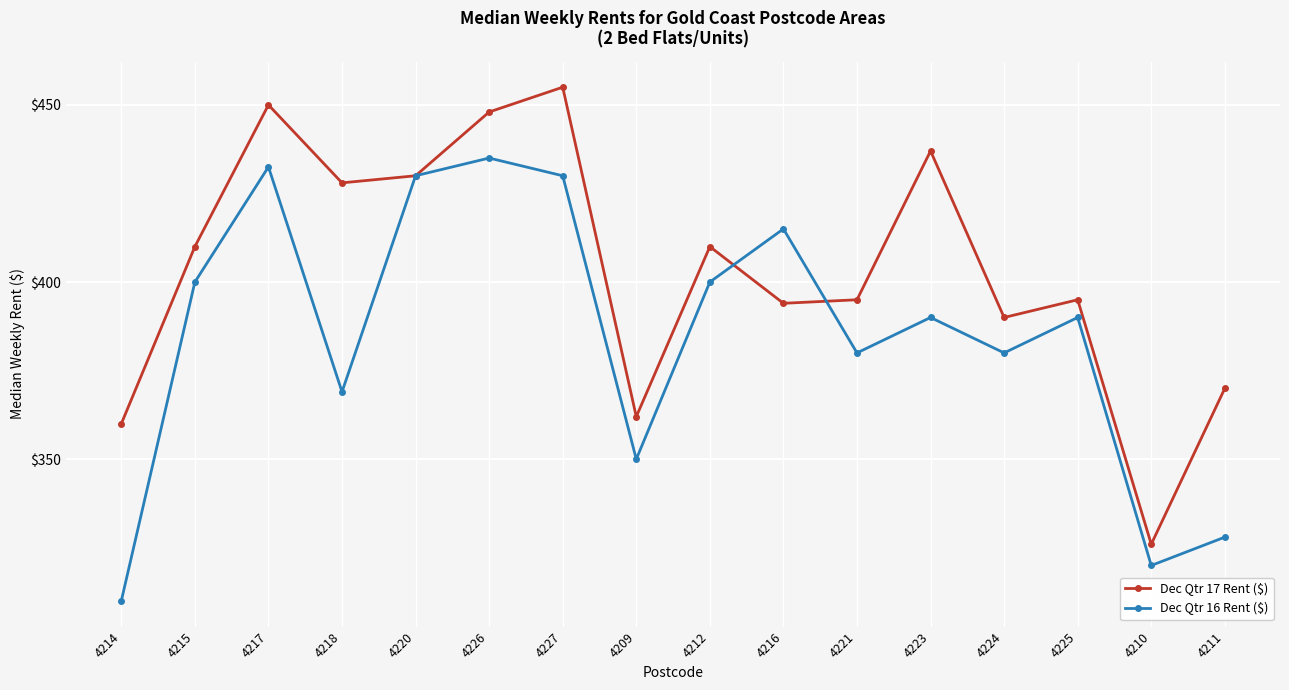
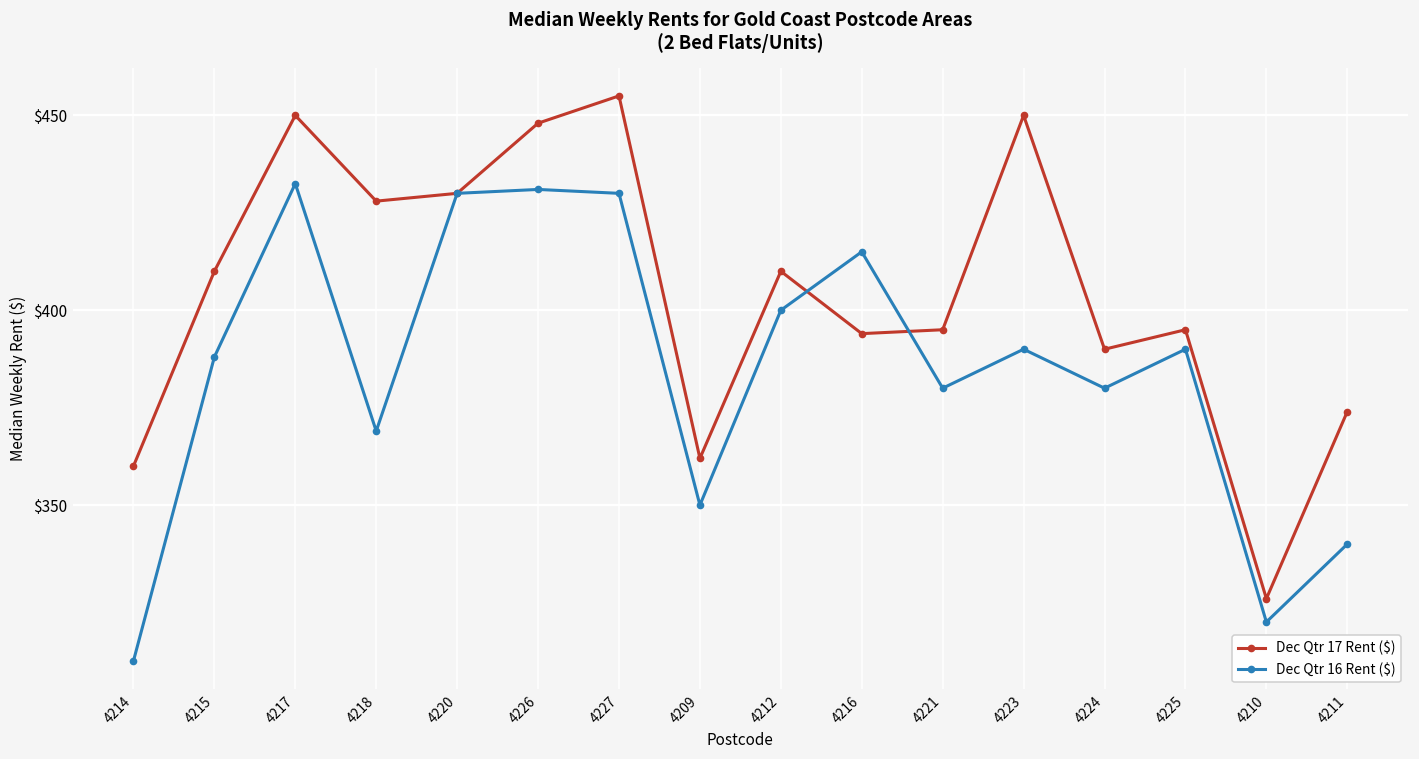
  {
    "Dec Qtr 17 Rent ($)": {
      "4214": "$360",
      "4215": "$410",
      "4217": "$450",
      "4218": "$428",
      "4226": "$448",
      "4227": "$455",
      "4209": "$362",
      "4212": "$410",
      "4216": "$394",
      "4221": "$395",
-     "4223": "$437",
+     "4223": "$450",
      "4224": "$390",
      "4225": "$395",
      "4210": "$326",
-     "4211": "$370"
+     "4211": "$374"
    },
    "Dec Qtr 16 Rent ($)": {
      "4214": "$310",
-     "4215": "$400",
+     "4215": "$388",
      "4217": "$433",
      "4218": "$369",
-     "4226": "$435",
+     "4226": "$431",
      "4227": "$430",
      "4209": "$350",
      "4212": "$400",
      "4216": "$415",
      "4221": "$380",
      "4223": "$390",
      "4224": "$380",
      "4225": "$390",
      "4210": "$320",
-     "4211": "$328"
+     "4211": "$340"
    }
  }
